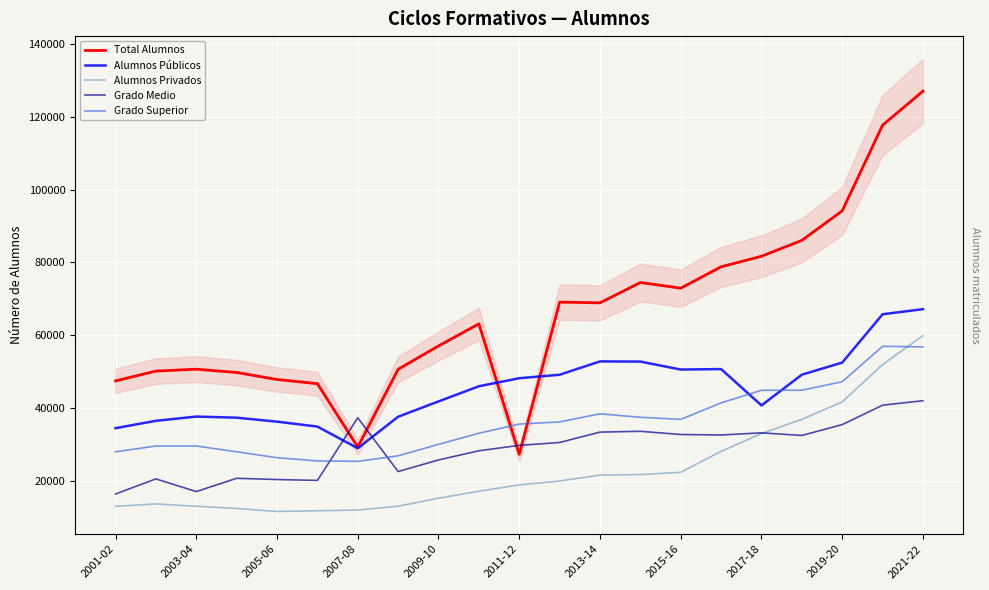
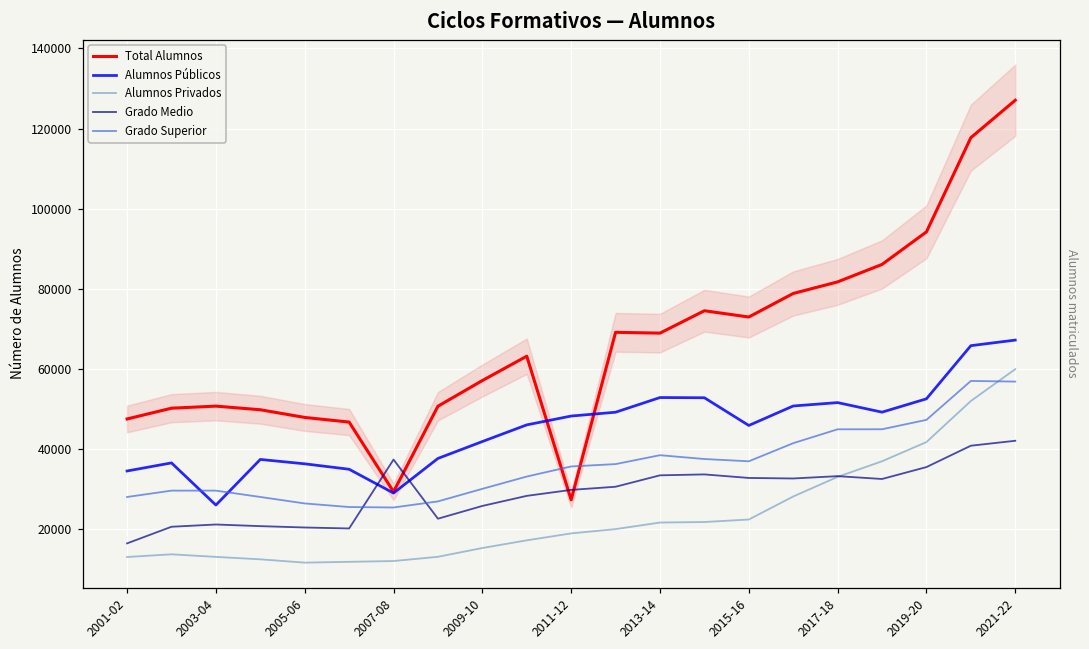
  {
    "Total Alumnos": {
      "2001-02": 47000,
      "2003-04": 51000,
      "2005-06": 48000,
      "2009-10": 57000,
      "2011-12": 27000,
      "2013-14": 69000,
      "2015-16": 73000,
      "2017-18": 82000,
      "2019-20": 94000,
      "2021-22": 127000
    },
    "Alumnos Públicos": {
      "2001-02": 34000,
-     "2003-04": 38000,
+     "2003-04": 26000,
      "2005-06": 36000,
      "2009-10": 42000,
      "2011-12": 48000,
      "2013-14": 53000,
-     "2015-16": 51000,
-     "2017-18": 41000,
+     "2015-16": 46000,
+     "2017-18": 52000,
      "2019-20": 52000,
      "2021-22": 67000
    },
    "Grado Medio": {
      "2001-02": 16000,
-     "2003-04": 17000,
+     "2003-04": 21000,
      "2005-06": 20000,
      "2007-08": 37000,
      "2009-10": 26000,
      "2013-14": 33000,
      "2015-16": 33000,
      "2019-20": 35000,
      "2021-22": 42000
    }
  }
